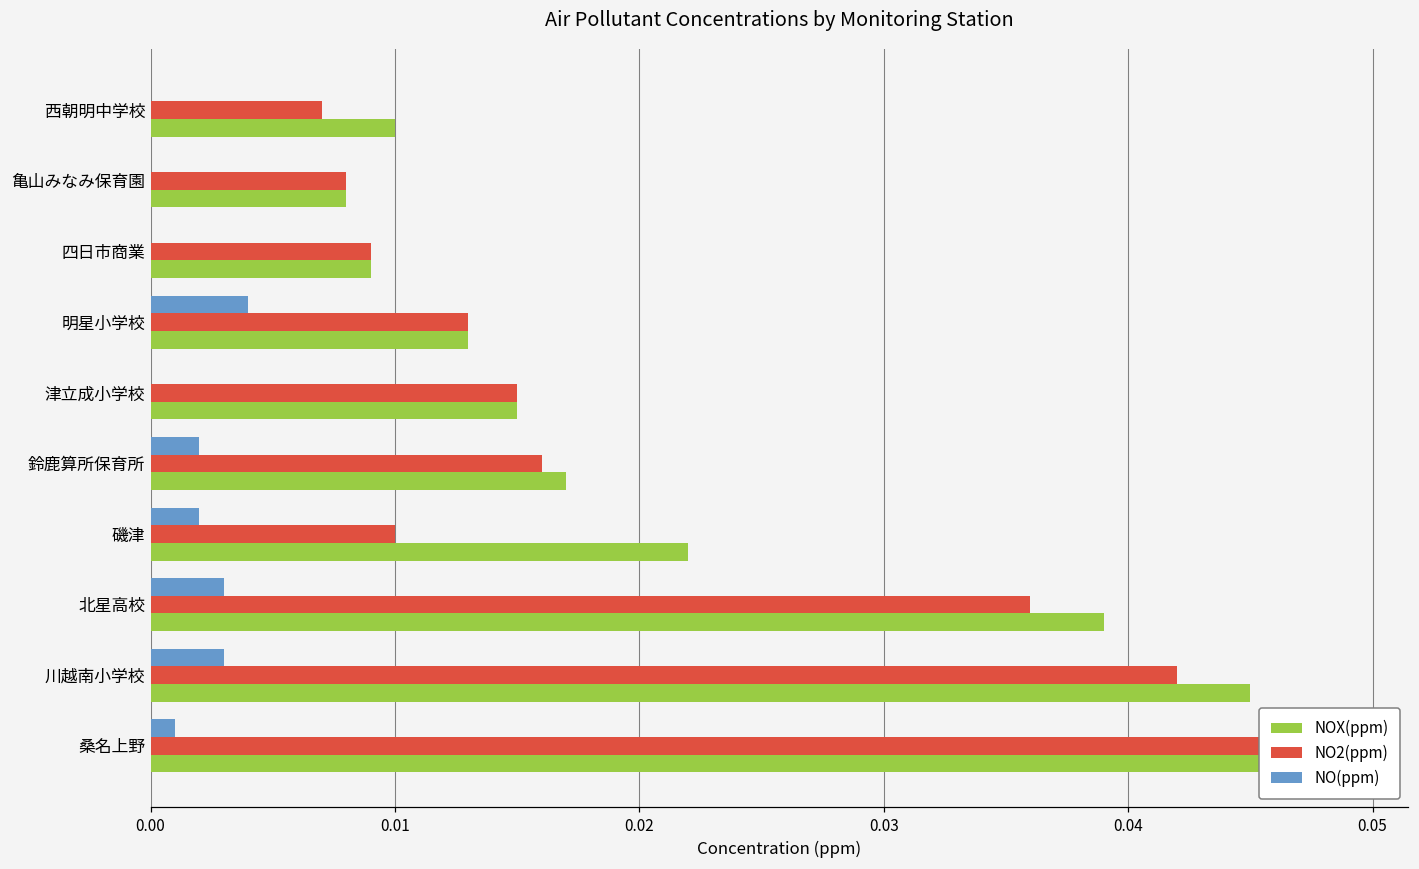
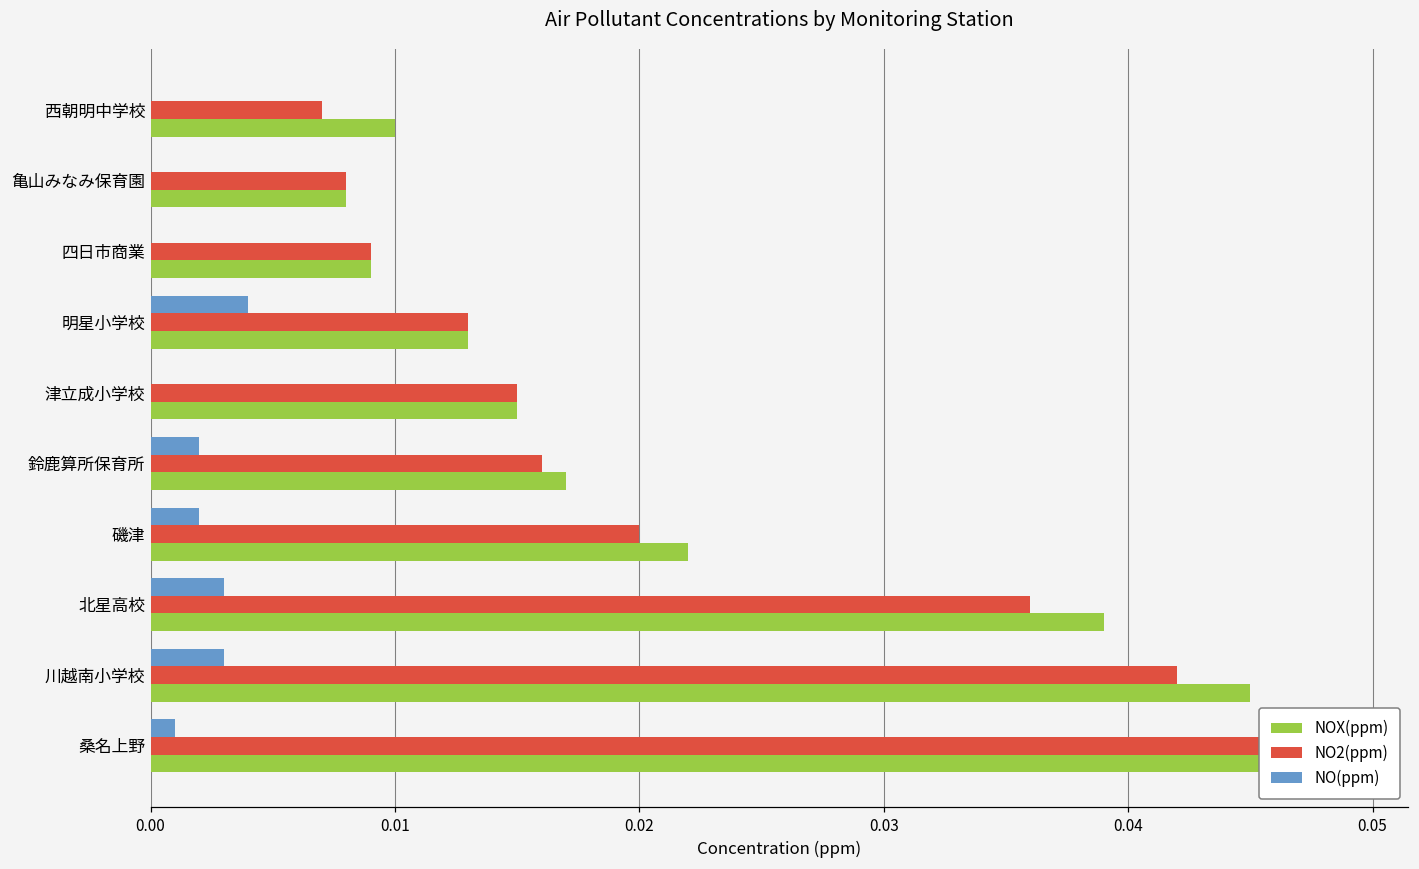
  {
    "NOX(ppm)": {
      "西朝明中学校": 0.01,
      "亀山みなみ保育園": 0.0080,
      "四日市商業": 0.0090,
      "明星小学校": 0.0130,
      "津立成小学校": 0.0150,
      "鈴鹿算所保育所": 0.0170,
      "磯津": 0.0220,
      "北星高校": 0.0390,
      "川越南小学校": 0.0450
    },
    "NO2(ppm)": {
      "西朝明中学校": 0.0070,
      "亀山みなみ保育園": 0.0080,
      "四日市商業": 0.0090,
      "明星小学校": 0.0130,
      "津立成小学校": 0.0150,
      "鈴鹿算所保育所": 0.0160,
-     "磯津": 0.01,
+     "磯津": 0.02,
      "北星高校": 0.0360,
      "川越南小学校": 0.0420
    },
    "NO(ppm)": {
      "西朝明中学校": 0.00,
      "亀山みなみ保育園": 0.00,
      "四日市商業": 0.00,
      "明星小学校": 0.0040,
      "津立成小学校": 0.00,
      "鈴鹿算所保育所": 0.0020,
      "磯津": 0.0020,
      "北星高校": 0.0030,
      "川越南小学校": 0.0030,
      "桑名上野": 0.0010
    }
  }
